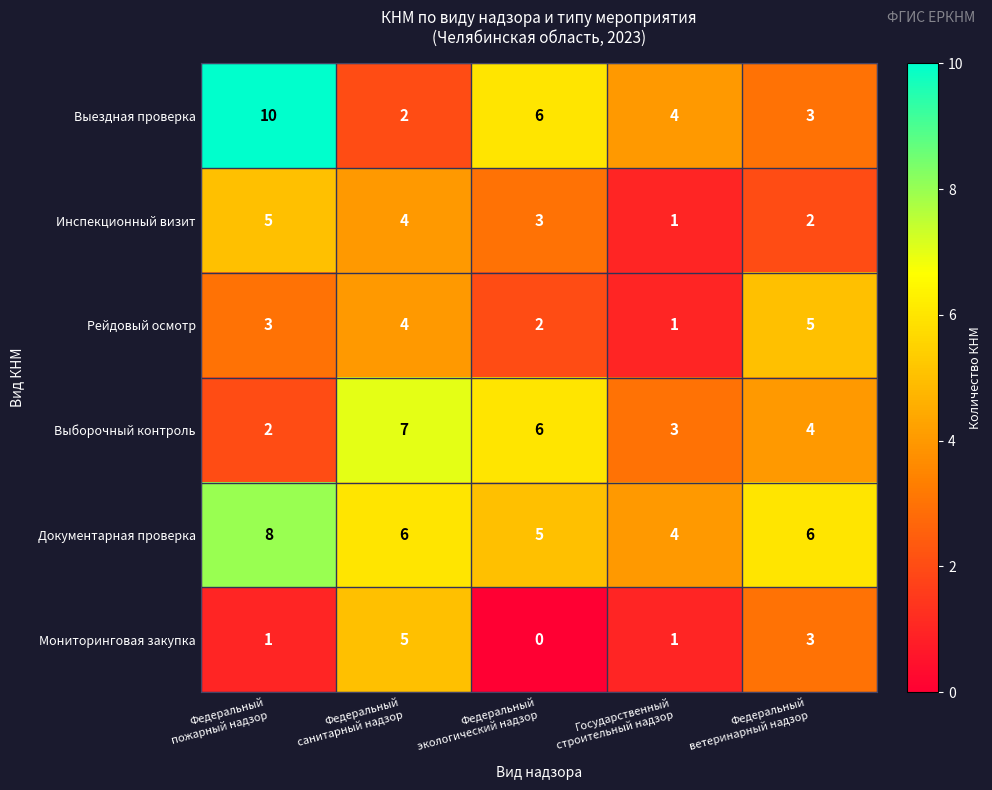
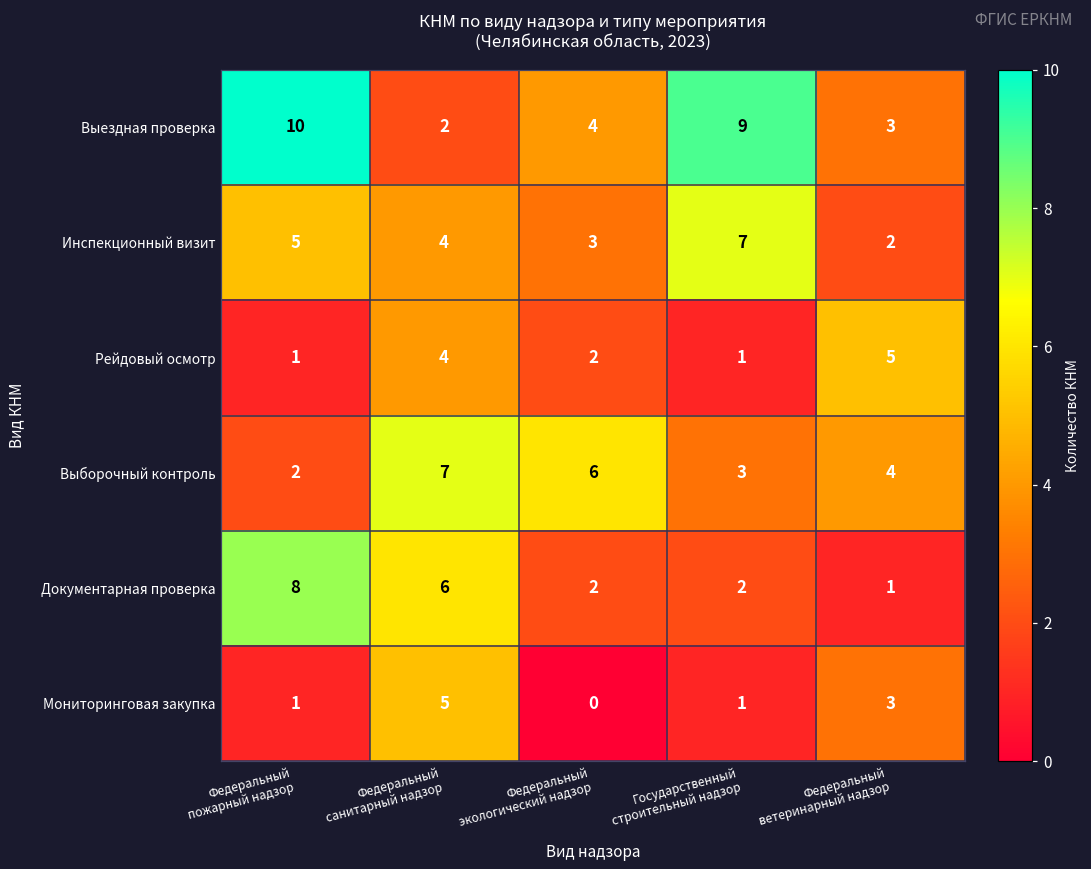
  {
    "Выездная проверка": {
      "Федеральный пожарный надзор": 10,
      "Федеральный санитарный надзор": 2,
-     "Федеральный экологический надзор": 6,
-     "Государственный строительный надзор": 4,
+     "Федеральный экологический надзор": 4,
+     "Государственный строительный надзор": 9,
      "Федеральный ветеринарный надзор": 3
    },
    "Инспекционный визит": {
      "Федеральный пожарный надзор": 5,
      "Федеральный санитарный надзор": 4,
      "Федеральный экологический надзор": 3,
-     "Государственный строительный надзор": 1,
+     "Государственный строительный надзор": 7,
      "Федеральный ветеринарный надзор": 2
    },
    "Рейдовый осмотр": {
-     "Федеральный пожарный надзор": 3,
+     "Федеральный пожарный надзор": 1,
      "Федеральный санитарный надзор": 4,
      "Федеральный экологический надзор": 2,
      "Государственный строительный надзор": 1,
      "Федеральный ветеринарный надзор": 5
    },
    "Выборочный контроль": {
      "Федеральный пожарный надзор": 2,
      "Федеральный санитарный надзор": 7,
      "Федеральный экологический надзор": 6,
      "Государственный строительный надзор": 3,
      "Федеральный ветеринарный надзор": 4
    },
    "Документарная проверка": {
      "Федеральный пожарный надзор": 8,
      "Федеральный санитарный надзор": 6,
-     "Федеральный экологический надзор": 5,
-     "Государственный строительный надзор": 4,
-     "Федеральный ветеринарный надзор": 6
+     "Федеральный экологический надзор": 2,
+     "Государственный строительный надзор": 2,
+     "Федеральный ветеринарный надзор": 1
    },
    "Мониторинговая закупка": {
      "Федеральный пожарный надзор": 1,
      "Федеральный санитарный надзор": 5,
      "Федеральный экологический надзор": 0,
      "Государственный строительный надзор": 1,
      "Федеральный ветеринарный надзор": 3
    }
  }
